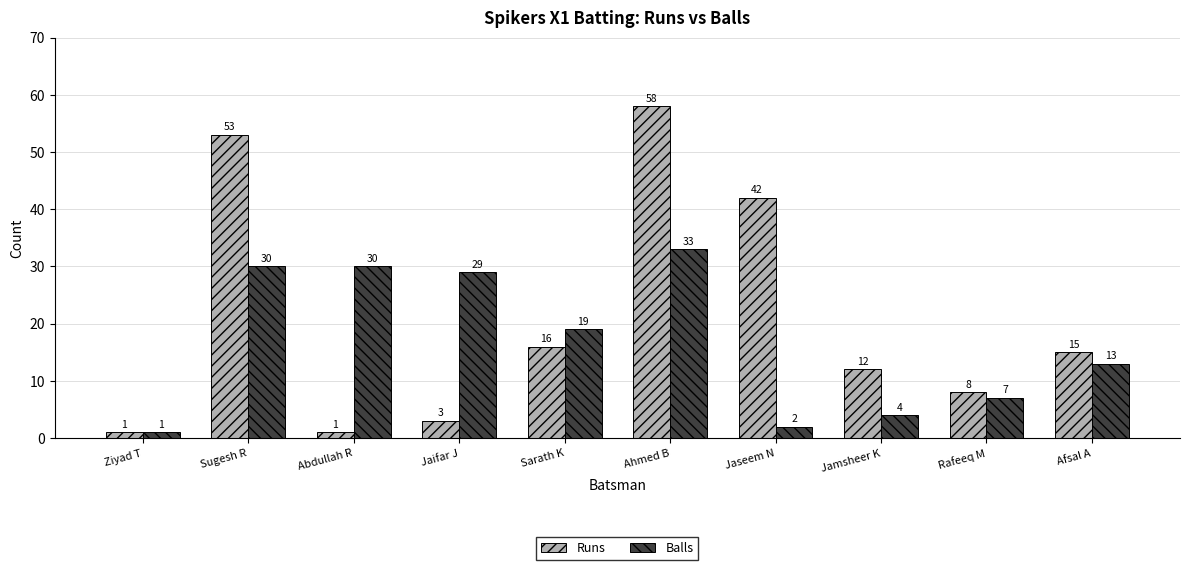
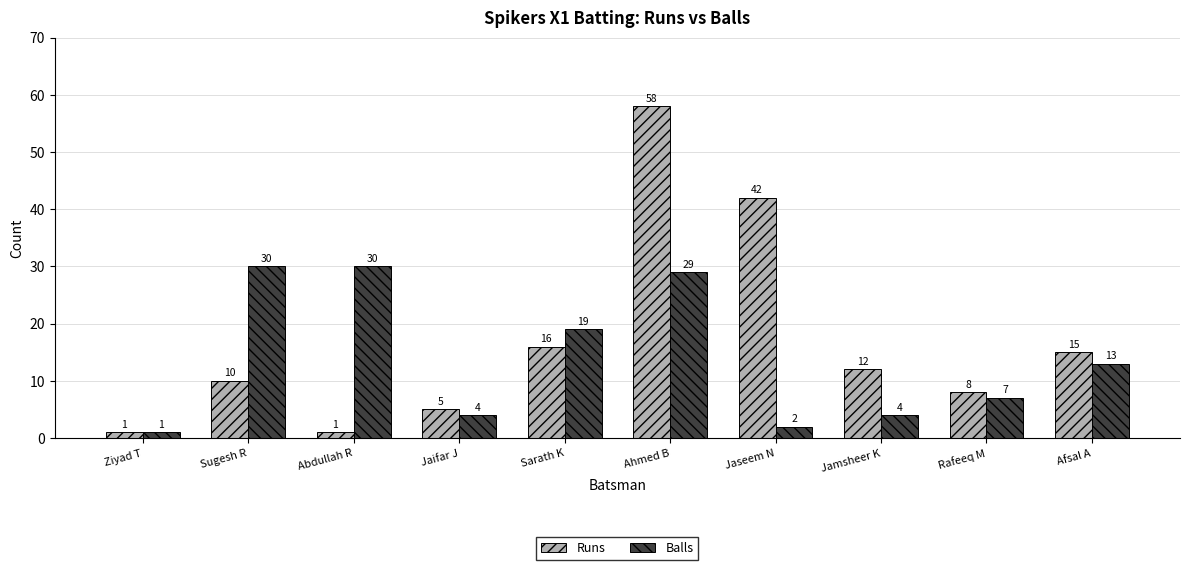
  {
    "Runs": {
      "Ziyad T": 1,
-     "Sugesh R": 53,
+     "Sugesh R": 10,
      "Abdullah R": 1,
-     "Jaifar J": 3,
+     "Jaifar J": 5,
      "Sarath K": 16,
      "Ahmed B": 58,
      "Jaseem N": 42,
      "Jamsheer K": 12,
      "Rafeeq M": 8,
      "Afsal A": 15
    },
    "Balls": {
      "Ziyad T": 1,
      "Sugesh R": 30,
      "Abdullah R": 30,
-     "Jaifar J": 29,
+     "Jaifar J": 4,
      "Sarath K": 19,
-     "Ahmed B": 33,
+     "Ahmed B": 29,
      "Jaseem N": 2,
      "Jamsheer K": 4,
      "Rafeeq M": 7,
      "Afsal A": 13
    }
  }
